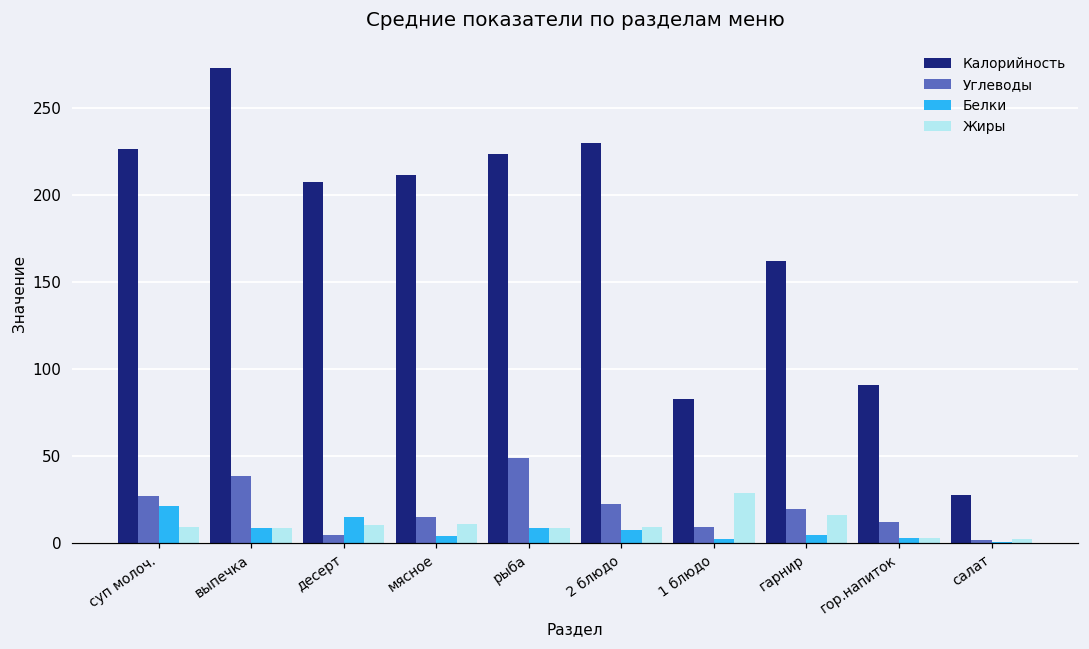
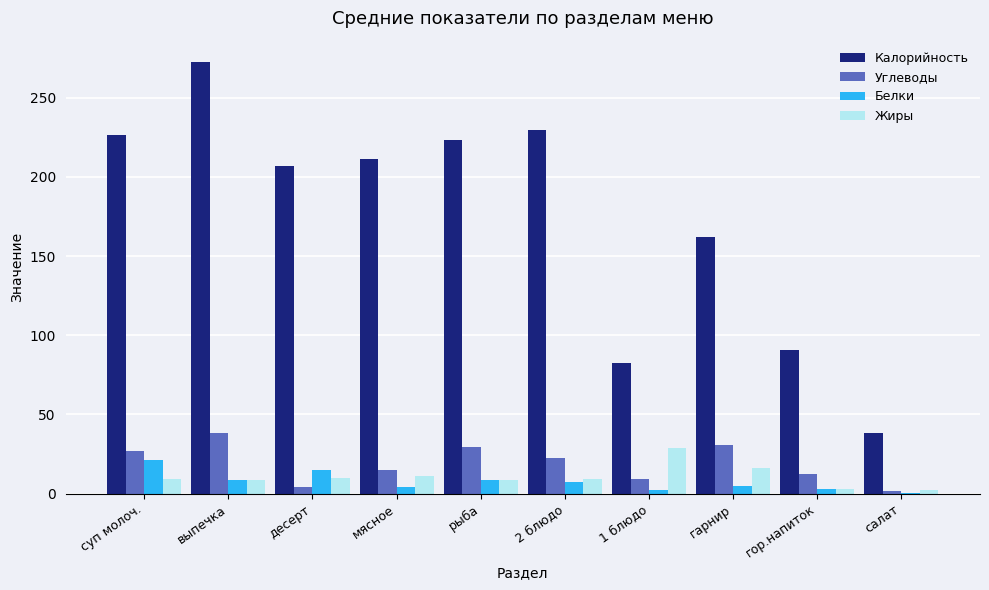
  {
    "Калорийность": {
      "суп молоч.": 226,
      "выпечка": 272,
      "десерт": 207,
      "мясное": 211,
      "рыба": 223,
      "2 блюдо": 230,
      "1 блюдо": 82,
      "гарнир": 162,
      "гор.напиток": 91,
-     "салат": 27
+     "салат": 38
    },
    "Углеводы": {
      "суп молоч.": 27,
      "выпечка": 38,
      "десерт": 4,
      "мясное": 15,
-     "рыба": 48,
+     "рыба": 29,
      "2 блюдо": 22,
      "1 блюдо": 9,
-     "гарнир": 19,
+     "гарнир": 31,
      "гор.напиток": 12
    },
    "Белки": {
      "суп молоч.": 21,
      "выпечка": 8,
      "десерт": 15,
      "мясное": 4,
      "рыба": 9,
      "2 блюдо": 7,
      "1 блюдо": 2,
      "гарнир": 4,
      "гор.напиток": 3
    },
    "Жиры": {
      "суп молоч.": 9,
      "выпечка": 9,
      "десерт": 10,
      "мясное": 11,
      "рыба": 8,
      "2 блюдо": 9,
      "1 блюдо": 29,
      "гарнир": 16,
      "гор.напиток": 3,
      "салат": 2
    }
  }
